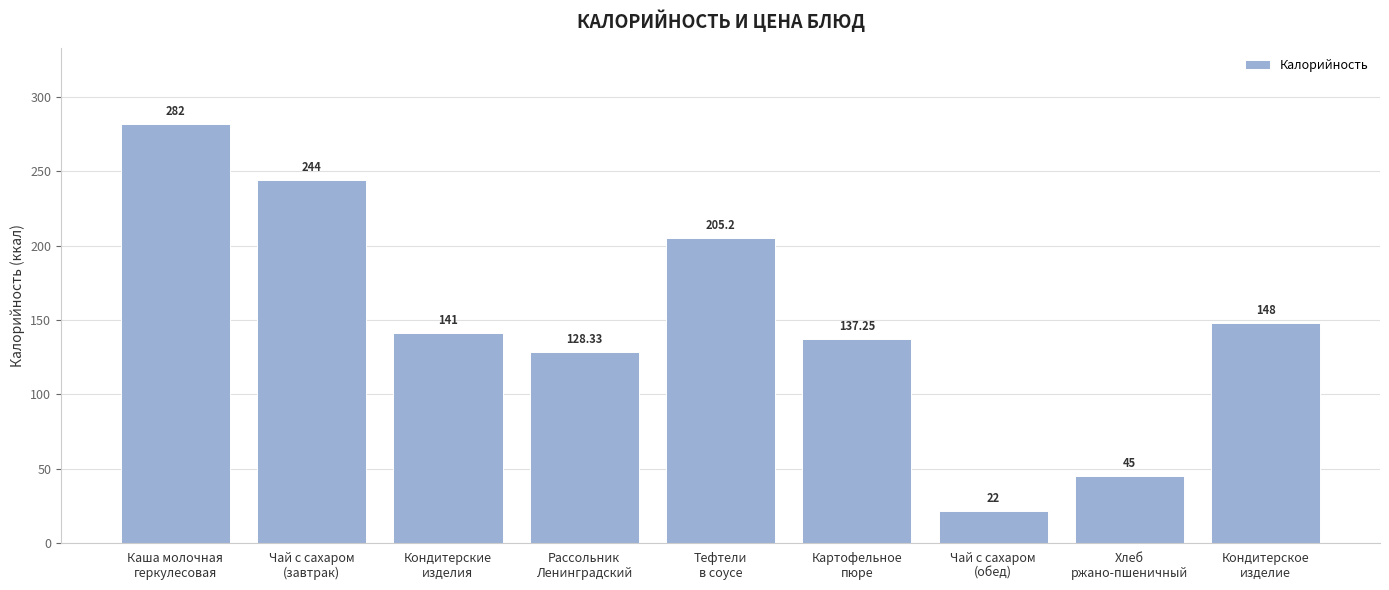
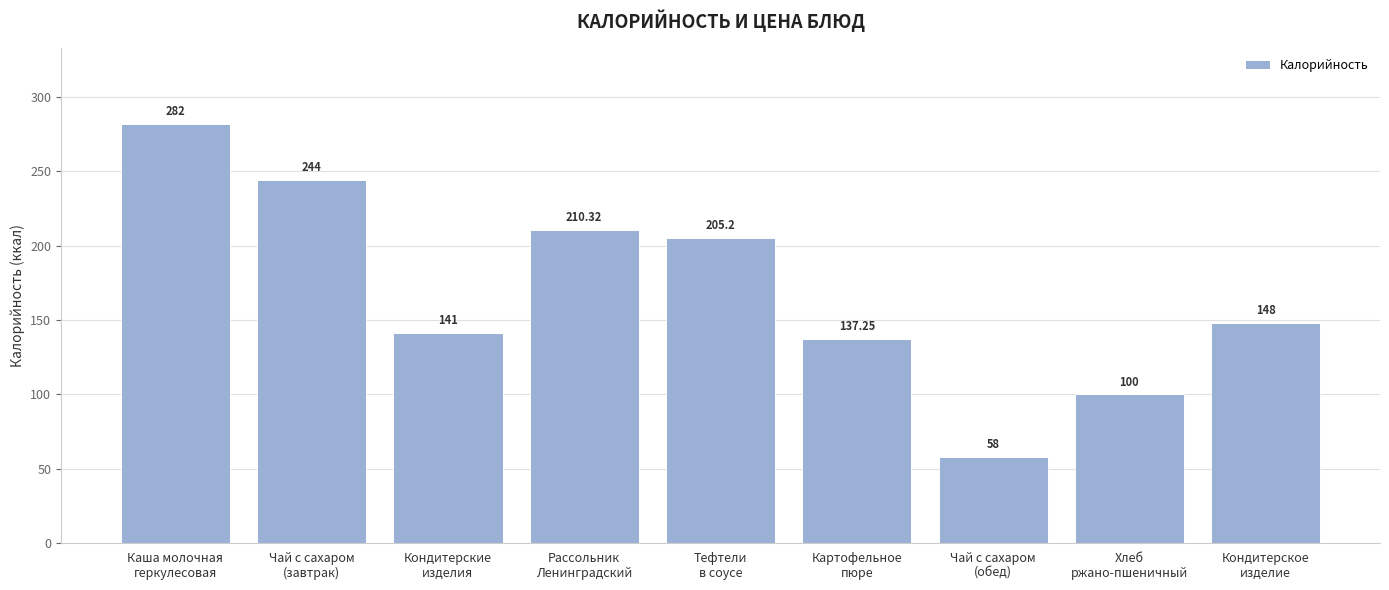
  {
    "Каша молочная геркулесовая": 282,
    "Чай с сахаром (завтрак)": 244,
    "Кондитерские изделия": 141,
-   "Рассольник Ленинградский": 128.33,
+   "Рассольник Ленинградский": 210.32,
    "Тефтели в соусе": 205.2,
    "Картофельное пюре": 137.25,
-   "Чай с сахаром (обед)": 22,
-   "Хлеб ржано-пшеничный": 45,
+   "Чай с сахаром (обед)": 58,
+   "Хлеб ржано-пшеничный": 100,
    "Кондитерское изделие": 148
  }
